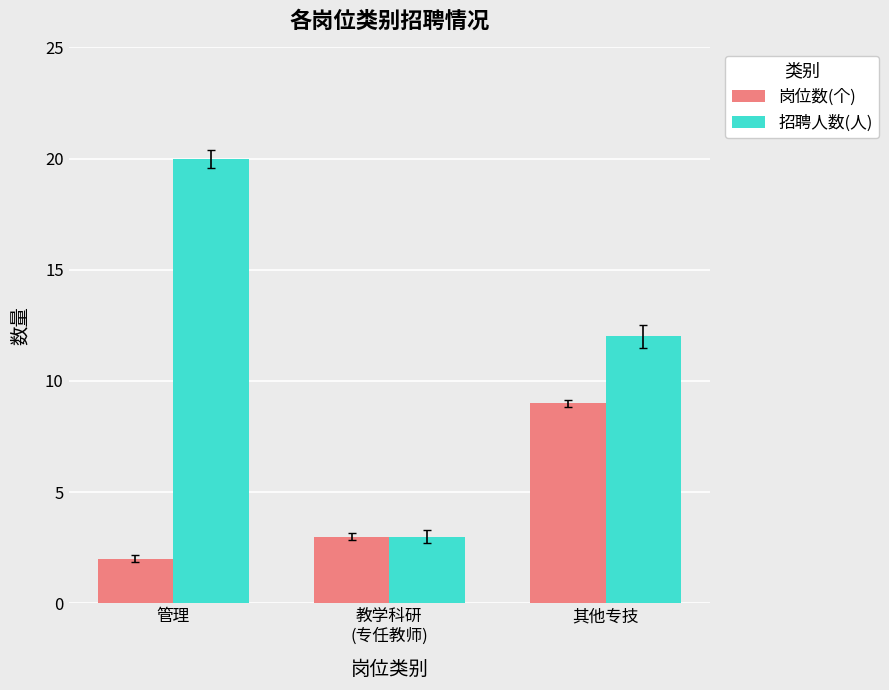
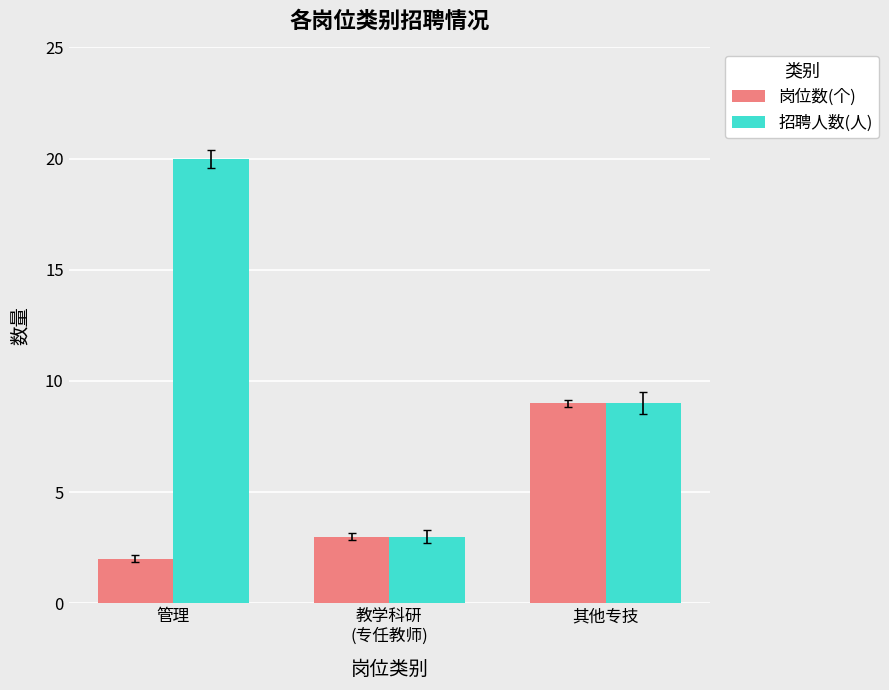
  {
    "岗位数(个)": {
      "管理": 2,
      "教学科研 (专任教师)": 3,
      "其他专技": 9
    },
    "招聘人数(人)": {
      "管理": 20,
      "教学科研 (专任教师)": 3,
-     "其他专技": 12
+     "其他专技": 9
    }
  }
